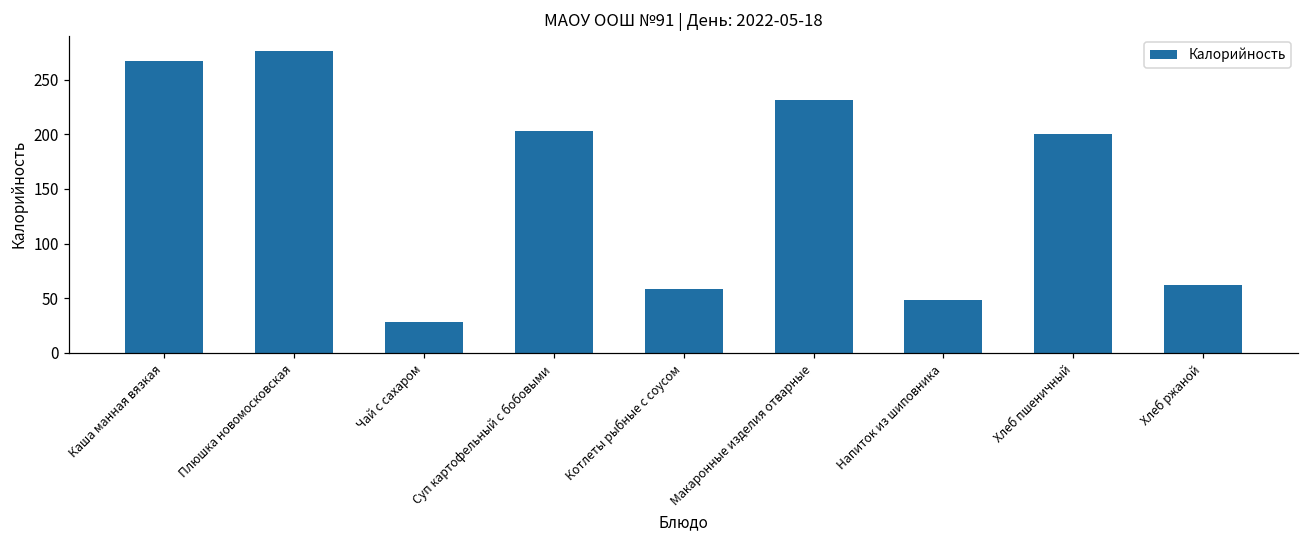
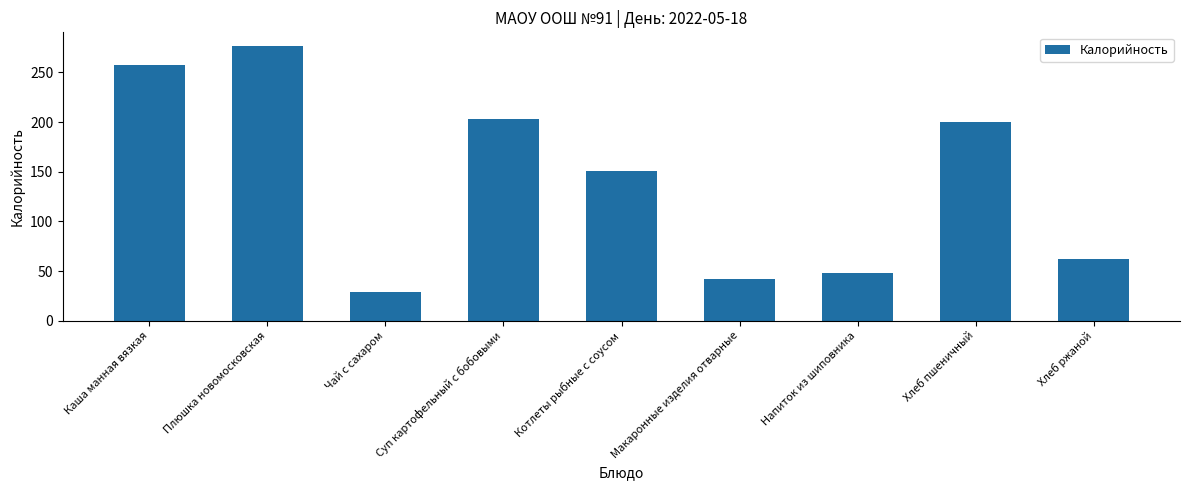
  {
-   "Каша манная вязкая": 270,
+   "Каша манная вязкая": 260,
    "Плюшка новомосковская": 280,
    "Чай с сахаром": 30,
    "Суп картофельный с бобовыми": 200,
-   "Котлеты рыбные с соусом": 60,
-   "Макаронные изделия отварные": 230,
+   "Котлеты рыбные с соусом": 150,
+   "Макаронные изделия отварные": 40,
    "Напиток из шиповника": 50,
    "Хлеб пшеничный": 200,
    "Хлеб ржаной": 60
  }
